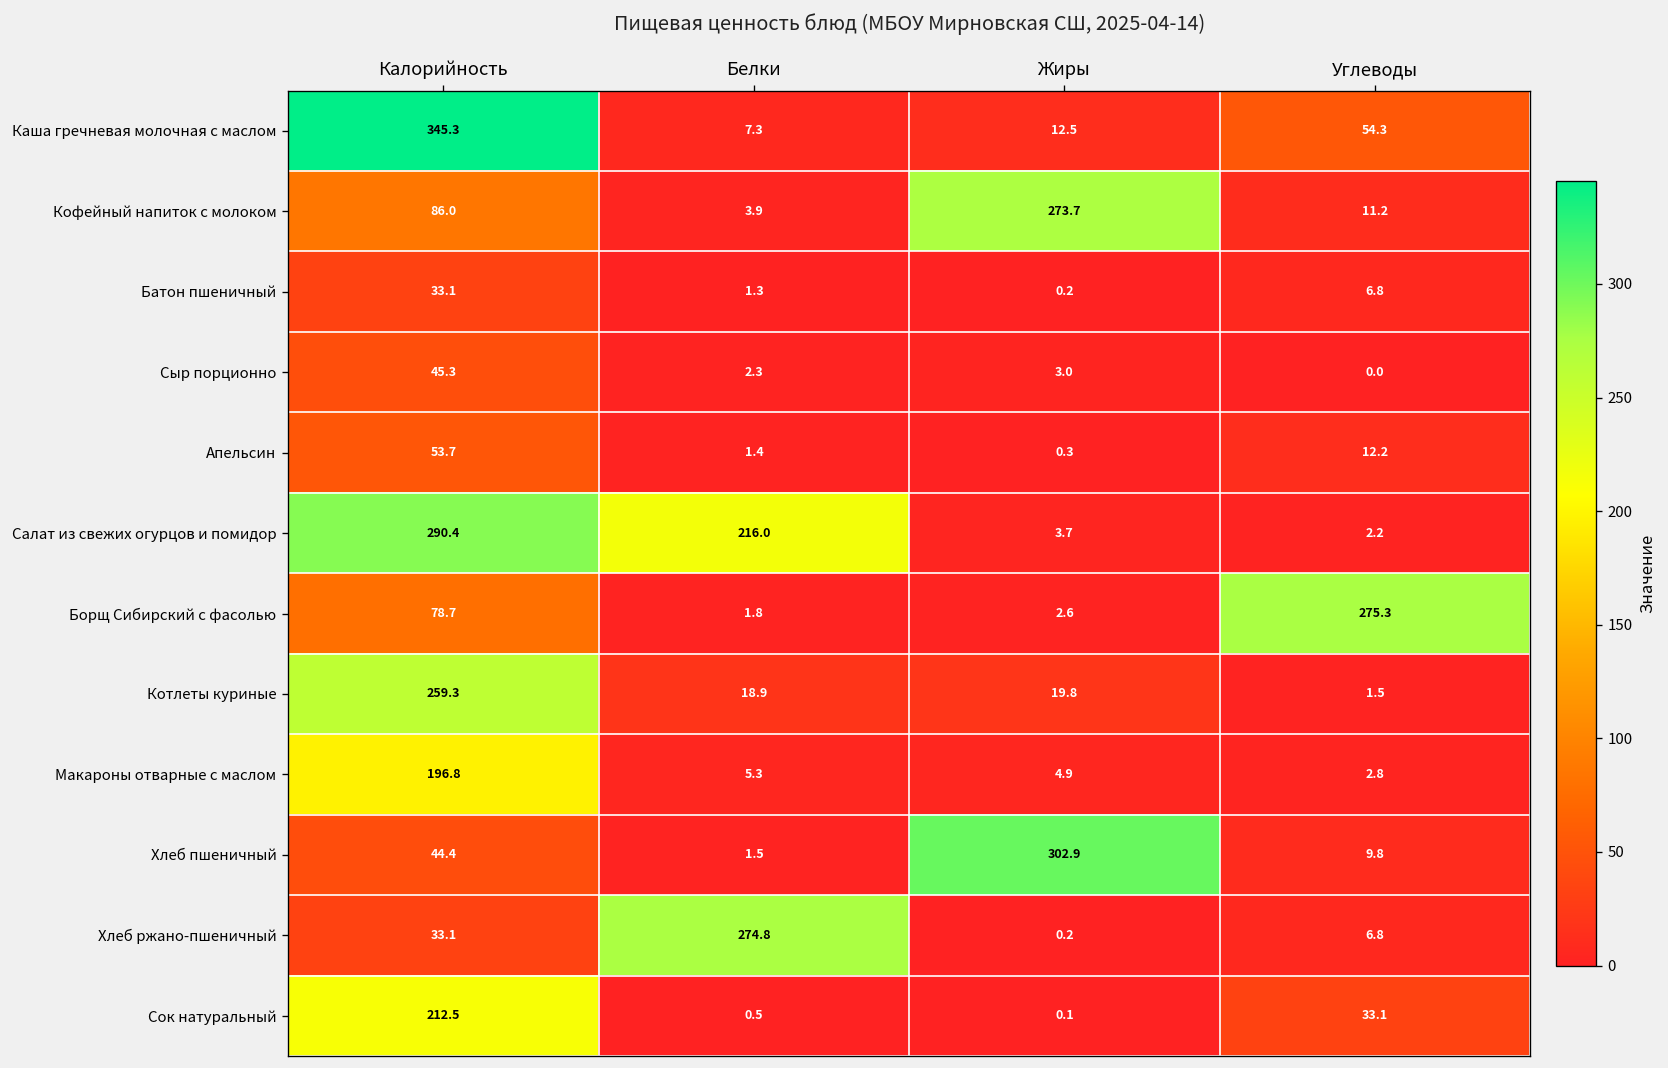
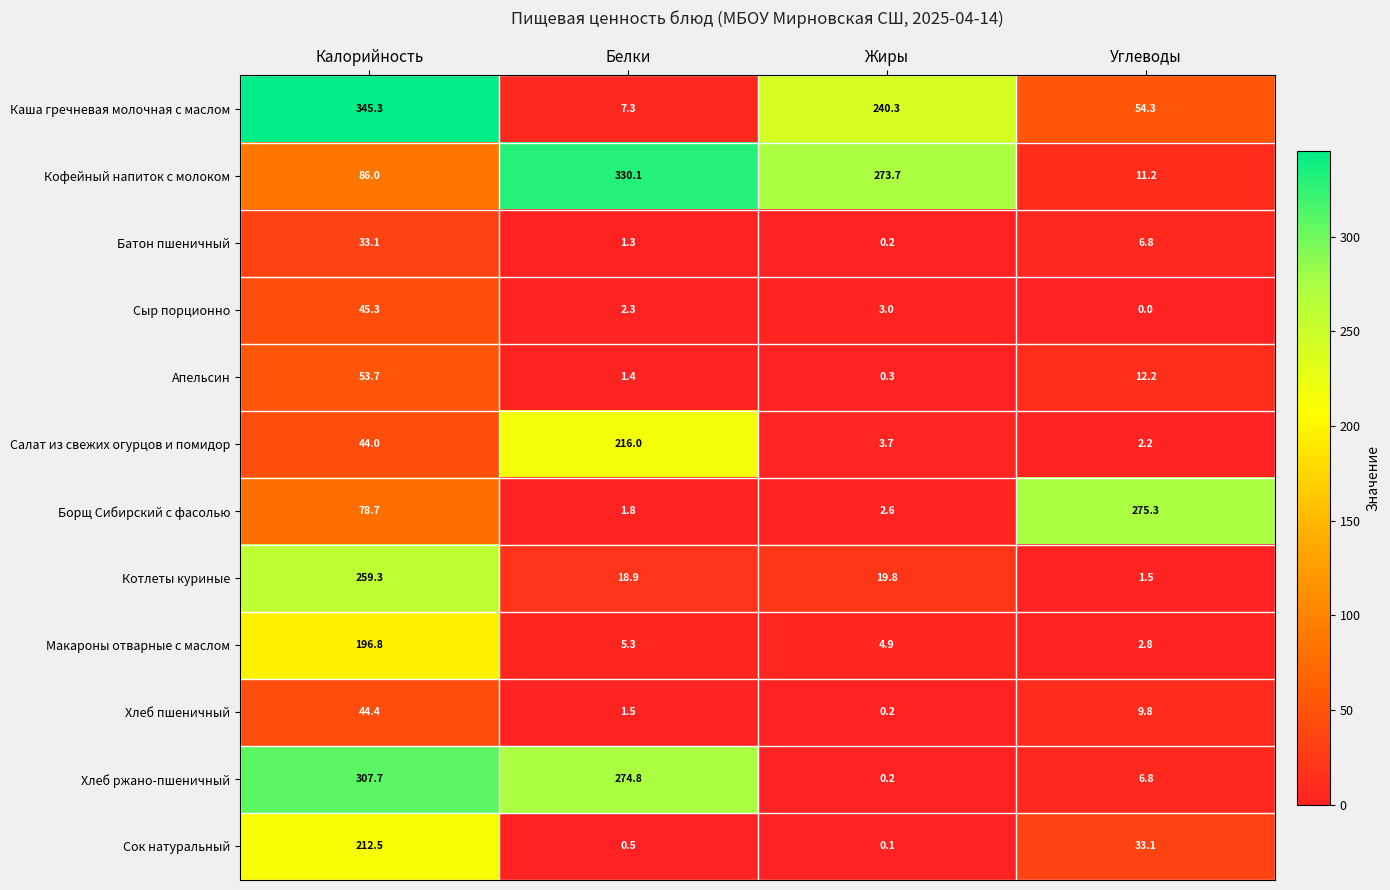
  {
    "Каша гречневая молочная с маслом": {
      "Калорийность": 345.3,
      "Белки": 7.3,
-     "Жиры": 12.5,
+     "Жиры": 240.3,
      "Углеводы": 54.3
    },
    "Кофейный напиток с молоком": {
      "Калорийность": 86.0,
-     "Белки": 3.9,
+     "Белки": 330.1,
      "Жиры": 273.7,
      "Углеводы": 11.2
    },
    "Батон пшеничный": {
      "Калорийность": 33.1,
      "Белки": 1.3,
      "Жиры": 0.2,
      "Углеводы": 6.8
    },
    "Сыр порционно": {
      "Калорийность": 45.3,
      "Белки": 2.3,
      "Жиры": 3.0,
      "Углеводы": 0.0
    },
    "Апельсин": {
      "Калорийность": 53.7,
      "Белки": 1.4,
      "Жиры": 0.3,
      "Углеводы": 12.2
    },
    "Салат из свежих огурцов и помидор": {
-     "Калорийность": 290.4,
+     "Калорийность": 44.0,
      "Белки": 216.0,
      "Жиры": 3.7,
      "Углеводы": 2.2
    },
    "Борщ Сибирский с фасолью": {
      "Калорийность": 78.7,
      "Белки": 1.8,
      "Жиры": 2.6,
      "Углеводы": 275.3
    },
    "Котлеты куриные": {
      "Калорийность": 259.3,
      "Белки": 18.9,
      "Жиры": 19.8,
      "Углеводы": 1.5
    },
    "Макароны отварные с маслом": {
      "Калорийность": 196.8,
      "Белки": 5.3,
      "Жиры": 4.9,
      "Углеводы": 2.8
    },
    "Хлеб пшеничный": {
      "Калорийность": 44.4,
      "Белки": 1.5,
-     "Жиры": 302.9,
+     "Жиры": 0.2,
      "Углеводы": 9.8
    },
    "Хлеб ржано-пшеничный": {
-     "Калорийность": 33.1,
+     "Калорийность": 307.7,
      "Белки": 274.8,
      "Жиры": 0.2,
      "Углеводы": 6.8
    },
    "Сок натуральный": {
      "Калорийность": 212.5,
      "Белки": 0.5,
      "Жиры": 0.1,
      "Углеводы": 33.1
    }
  }
